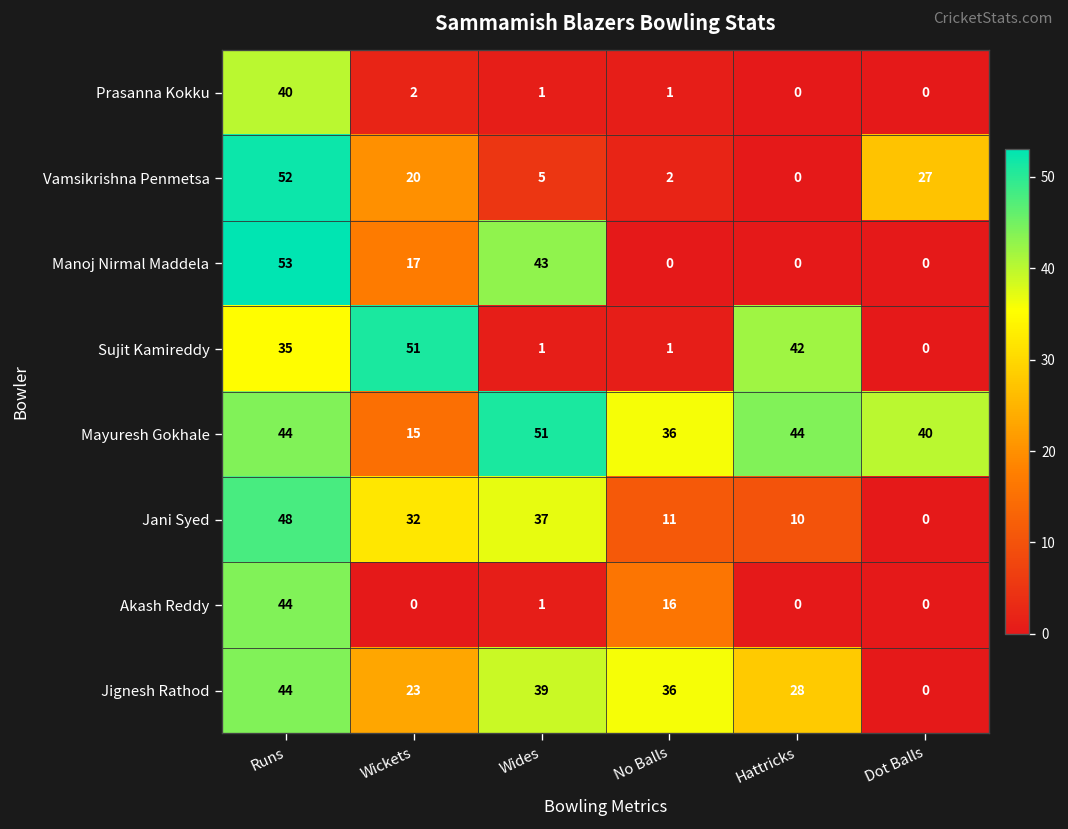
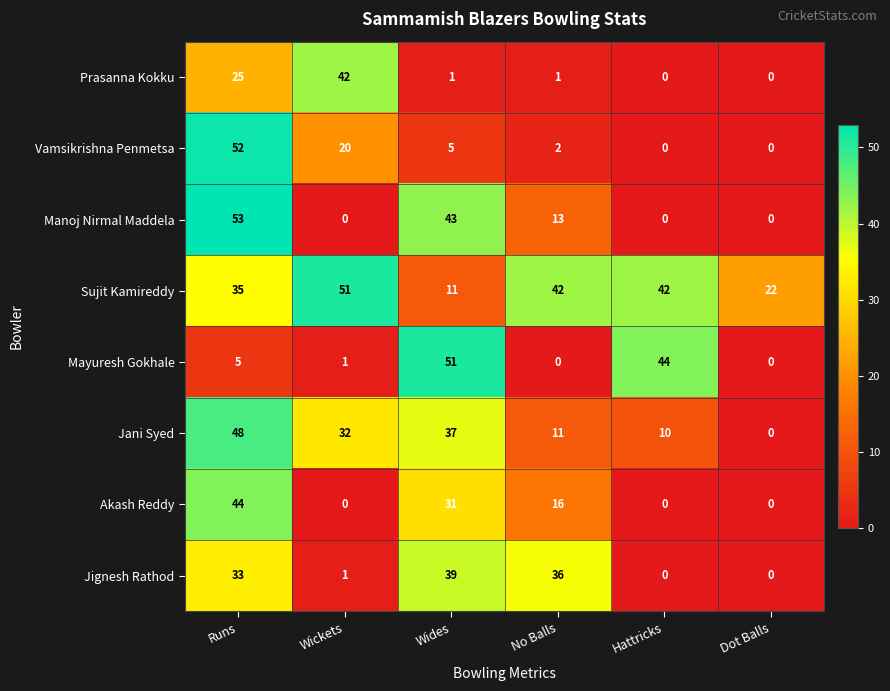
  {
    "Prasanna Kokku": {
-     "Runs": 40,
-     "Wickets": 2,
+     "Runs": 25,
+     "Wickets": 42,
      "Wides": 1,
      "No Balls": 1,
      "Hattricks": 0,
      "Dot Balls": 0
    },
    "Vamsikrishna Penmetsa": {
      "Runs": 52,
      "Wickets": 20,
      "Wides": 5,
      "No Balls": 2,
      "Hattricks": 0,
-     "Dot Balls": 27
+     "Dot Balls": 0
    },
    "Manoj Nirmal Maddela": {
      "Runs": 53,
-     "Wickets": 17,
+     "Wickets": 0,
      "Wides": 43,
-     "No Balls": 0,
+     "No Balls": 13,
      "Hattricks": 0,
      "Dot Balls": 0
    },
    "Sujit Kamireddy": {
      "Runs": 35,
      "Wickets": 51,
-     "Wides": 1,
-     "No Balls": 1,
+     "Wides": 11,
+     "No Balls": 42,
      "Hattricks": 42,
-     "Dot Balls": 0
+     "Dot Balls": 22
    },
    "Mayuresh Gokhale": {
-     "Runs": 44,
-     "Wickets": 15,
+     "Runs": 5,
+     "Wickets": 1,
      "Wides": 51,
-     "No Balls": 36,
+     "No Balls": 0,
      "Hattricks": 44,
-     "Dot Balls": 40
+     "Dot Balls": 0
    },
    "Jani Syed": {
      "Runs": 48,
      "Wickets": 32,
      "Wides": 37,
      "No Balls": 11,
      "Hattricks": 10,
      "Dot Balls": 0
    },
    "Akash Reddy": {
      "Runs": 44,
      "Wickets": 0,
-     "Wides": 1,
+     "Wides": 31,
      "No Balls": 16,
      "Hattricks": 0,
      "Dot Balls": 0
    },
    "Jignesh Rathod": {
-     "Runs": 44,
-     "Wickets": 23,
+     "Runs": 33,
+     "Wickets": 1,
      "Wides": 39,
      "No Balls": 36,
-     "Hattricks": 28,
+     "Hattricks": 0,
      "Dot Balls": 0
    }
  }
